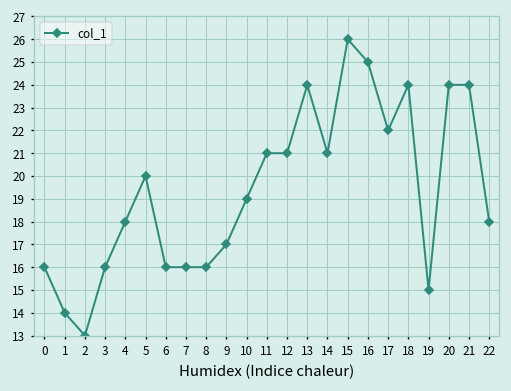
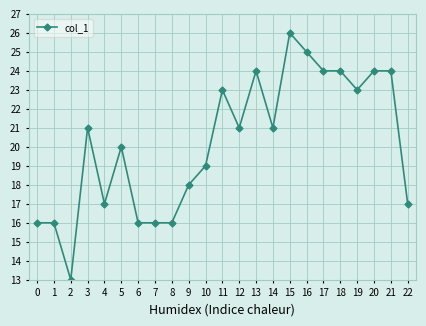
  {
    "0": 16,
-   "1": 14,
+   "1": 16,
    "2": 13,
-   "3": 16,
-   "4": 18,
+   "3": 21,
+   "4": 17,
    "5": 20,
    "6": 16,
    "7": 16,
    "8": 16,
-   "9": 17,
+   "9": 18,
    "10": 19,
-   "11": 21,
+   "11": 23,
    "12": 21,
    "13": 24,
    "14": 21,
    "15": 26,
    "16": 25,
-   "17": 22,
+   "17": 24,
    "18": 24,
-   "19": 15,
+   "19": 23,
    "20": 24,
    "21": 24,
-   "22": 18
+   "22": 17
  }
